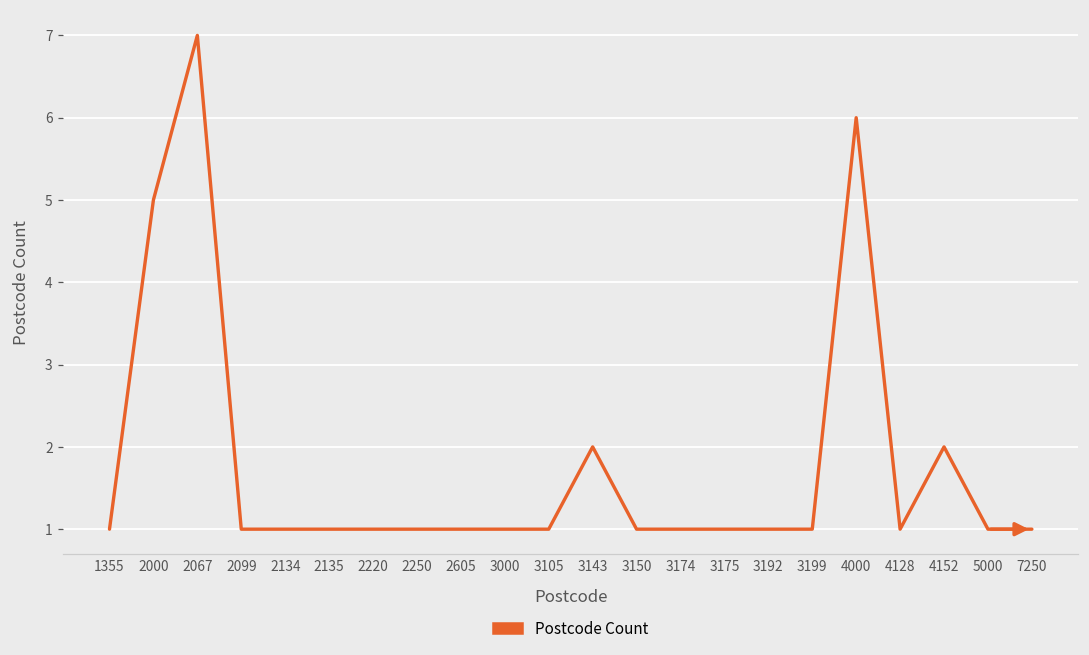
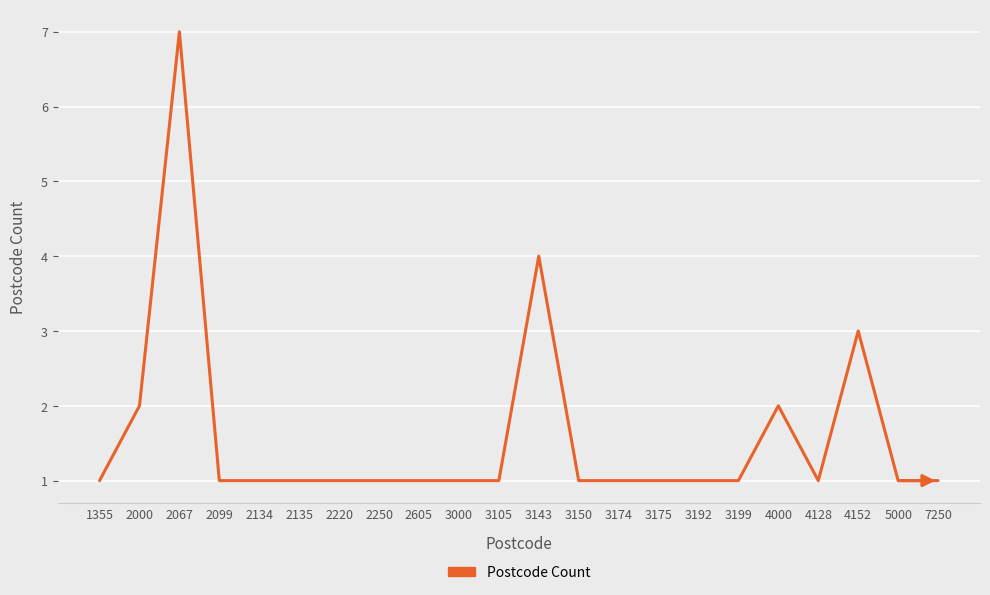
  {
    "1355": 1,
-   "2000": 5,
+   "2000": 2,
    "2067": 7,
    "2099": 1,
    "2134": 1,
    "2135": 1,
    "2220": 1,
    "2250": 1,
    "2605": 1,
    "3000": 1,
    "3105": 1,
-   "3143": 2,
+   "3143": 4,
    "3150": 1,
    "3174": 1,
    "3175": 1,
    "3192": 1,
    "3199": 1,
-   "4000": 6,
+   "4000": 2,
    "4128": 1,
-   "4152": 2,
+   "4152": 3,
    "5000": 1,
    "7250": 1
  }
